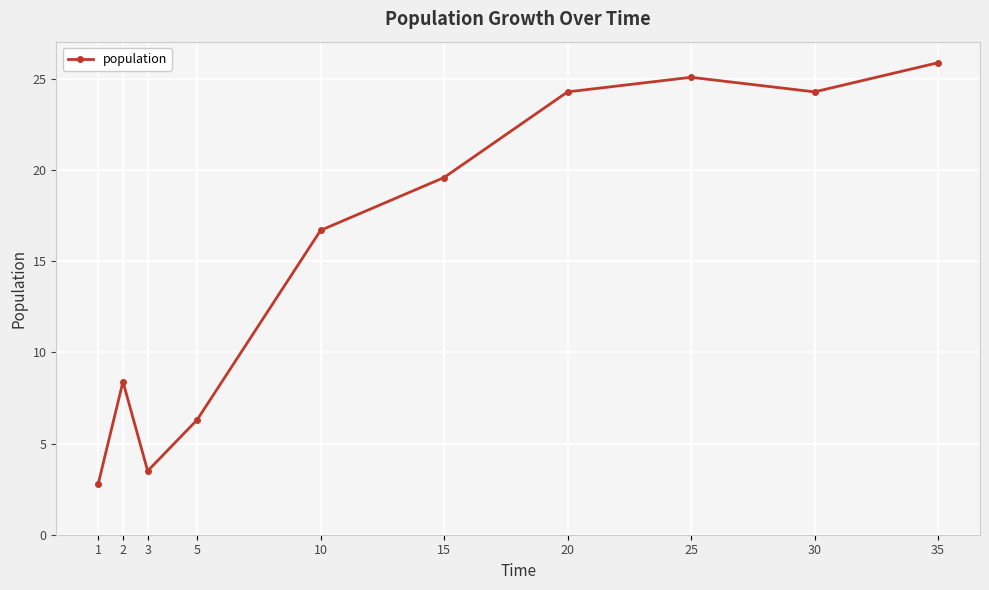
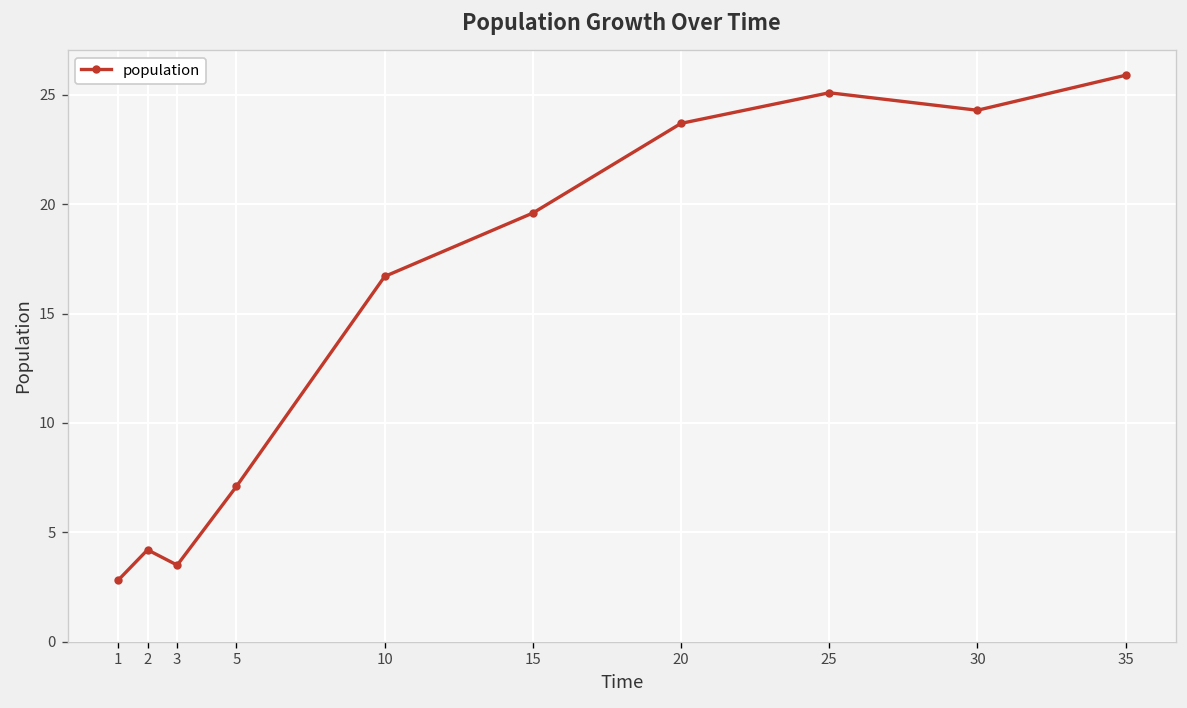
  {
    "1": 2.8,
-   "2": 8.4,
+   "2": 4.2,
    "3": 3.5,
-   "5": 6.3,
+   "5": 7.1,
    "10": 16.7,
    "15": 19.6,
-   "20": 24.3,
+   "20": 23.7,
    "25": 25.1,
    "30": 24.3,
    "35": 25.9
  }
